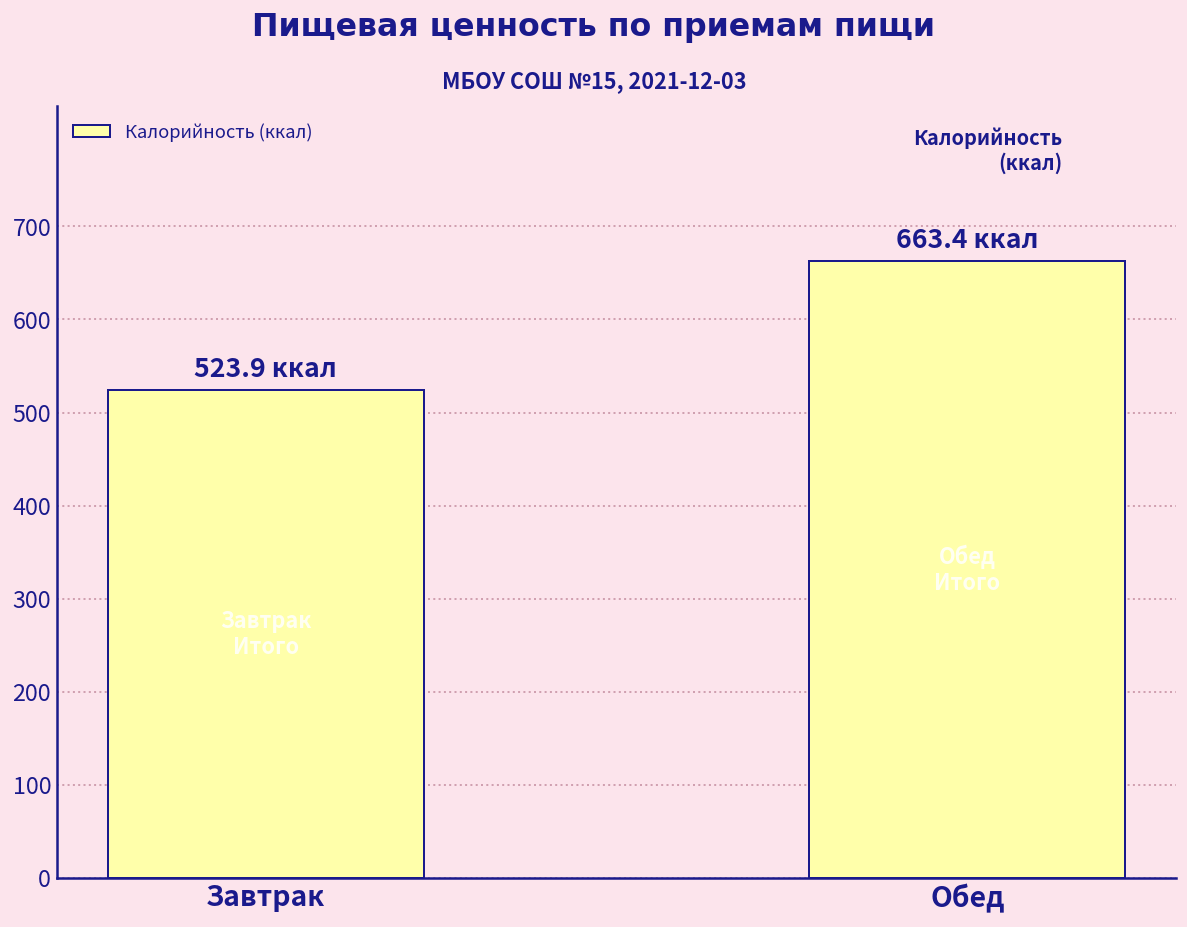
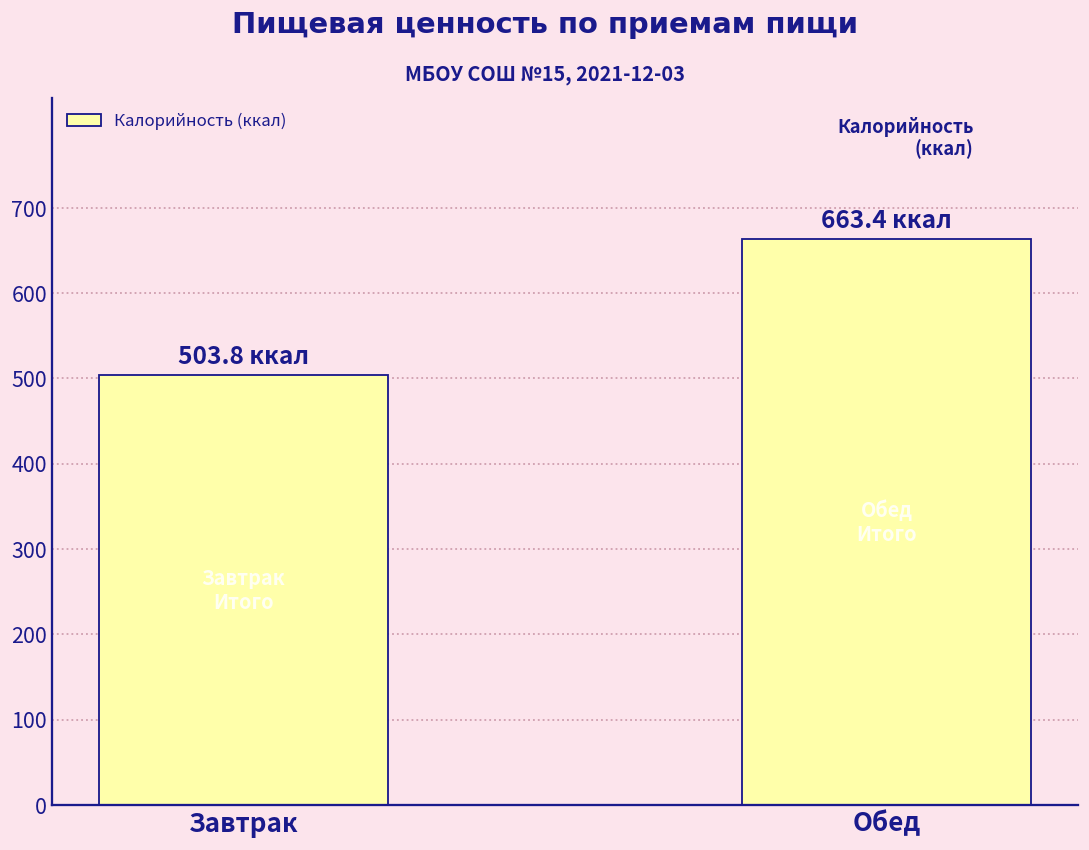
  {
-   "Завтрак": 523.9,
+   "Завтрак": 503.8,
    "Обед": 663.4
  }
